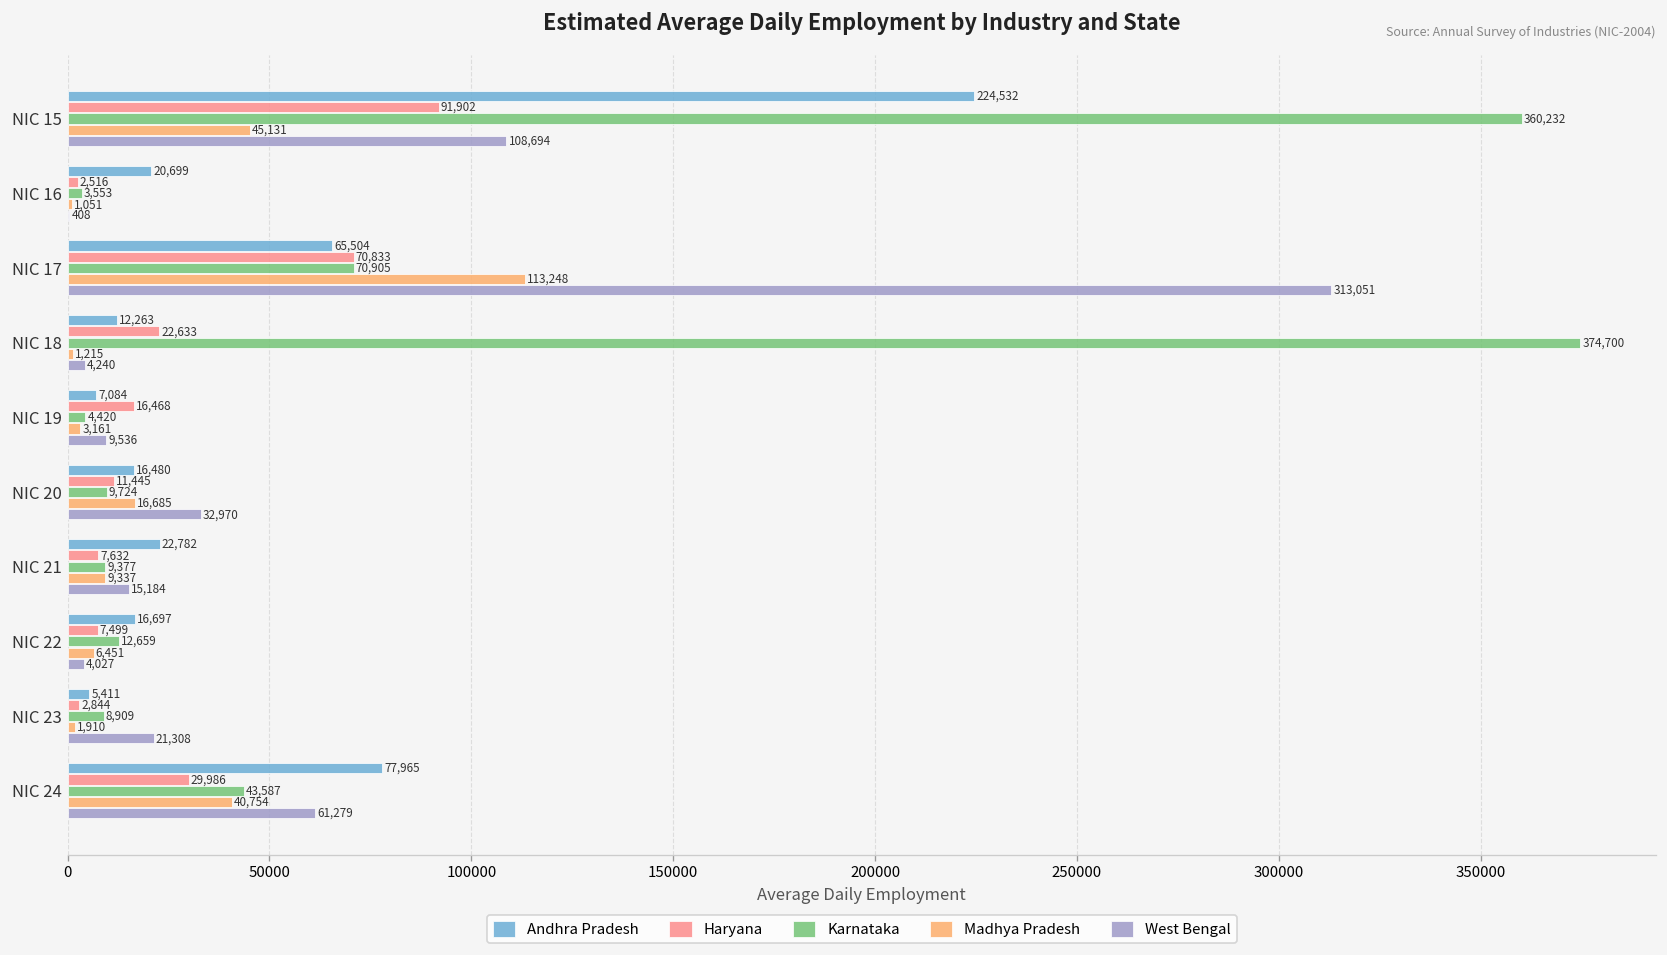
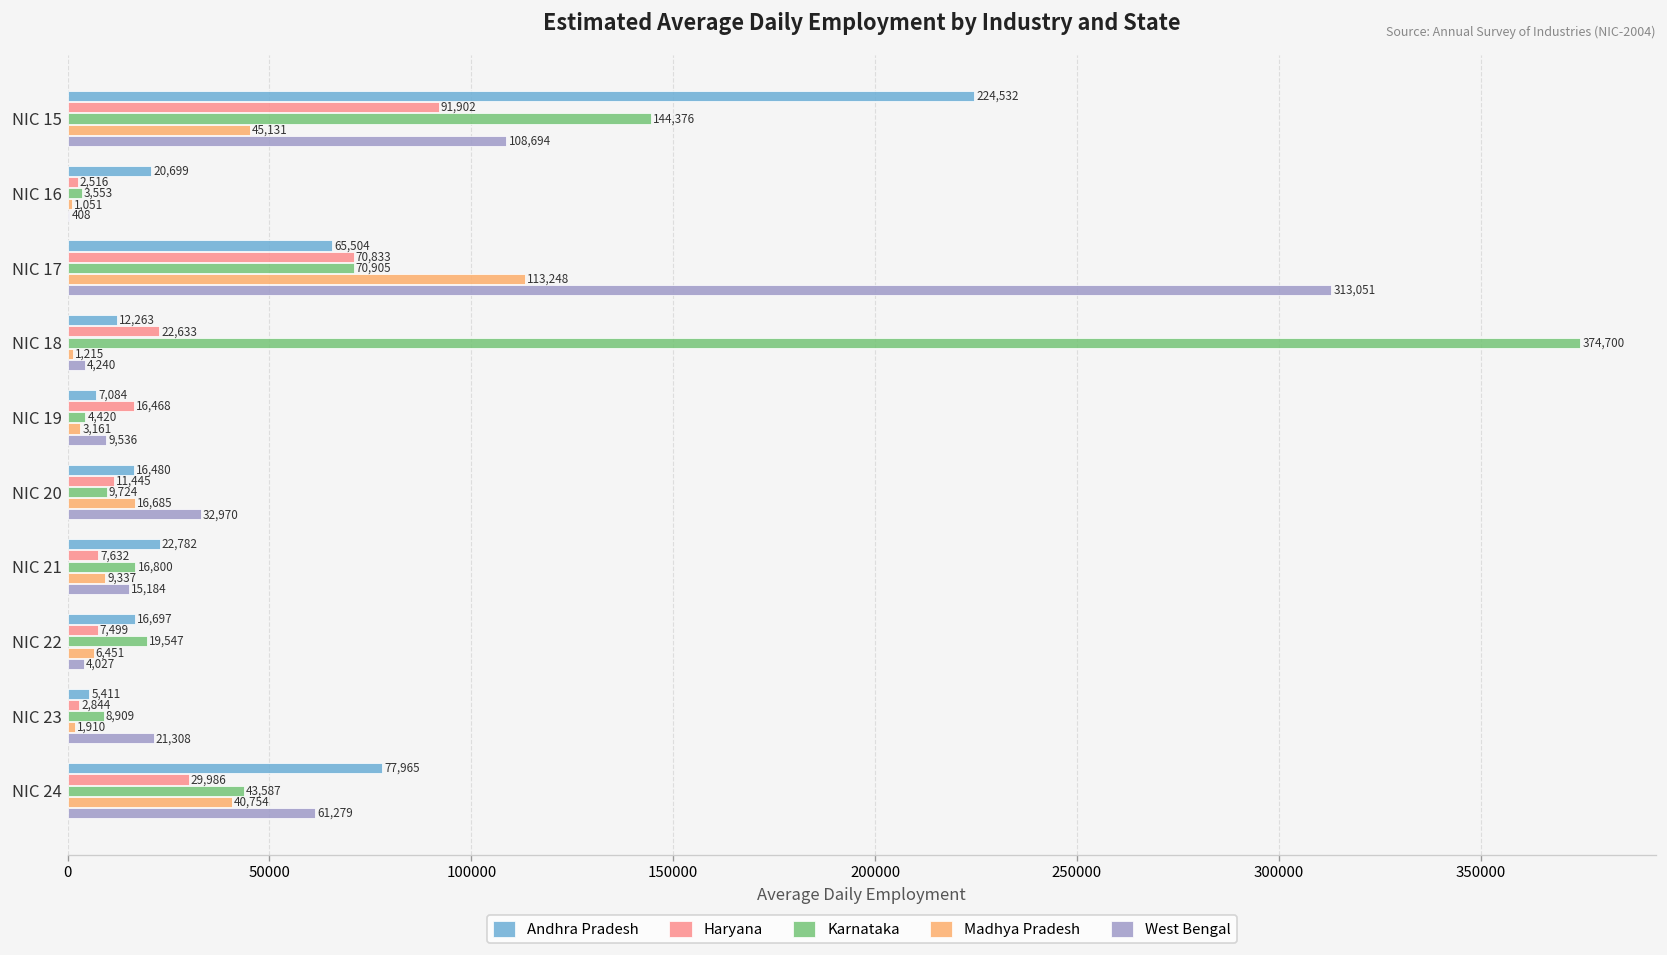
  {
    "Karnataka": {
-     "NIC 15": "360,232",
+     "NIC 15": "144,376",
      "NIC 16": "3,553",
      "NIC 17": "70,905",
      "NIC 18": "374,700",
      "NIC 19": "4,420",
      "NIC 20": "9,724",
-     "NIC 21": "9,377",
-     "NIC 22": "12,659",
+     "NIC 21": "16,800",
+     "NIC 22": "19,547",
      "NIC 23": "8,909",
      "NIC 24": "43,587"
    }
  }
